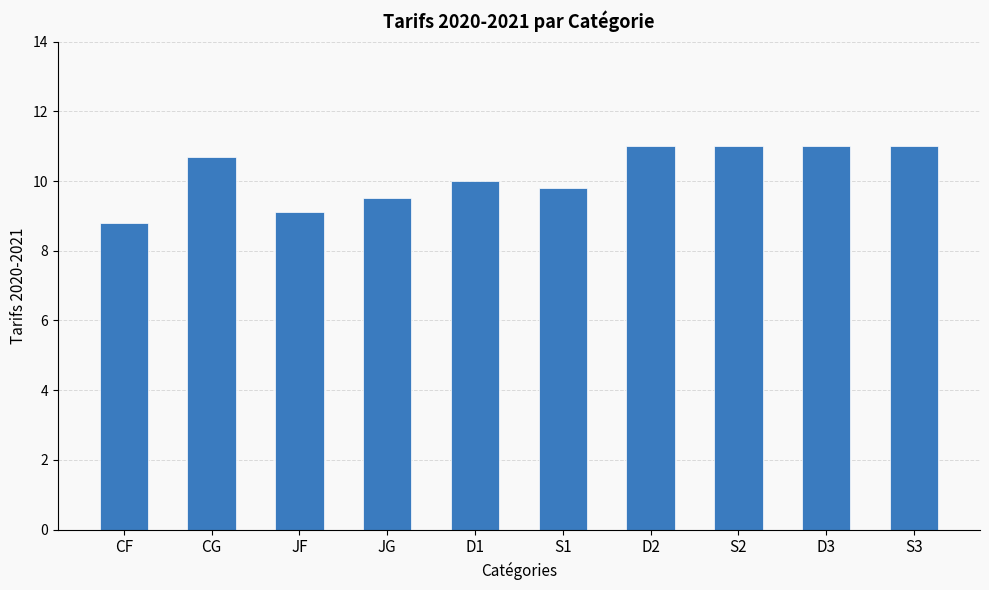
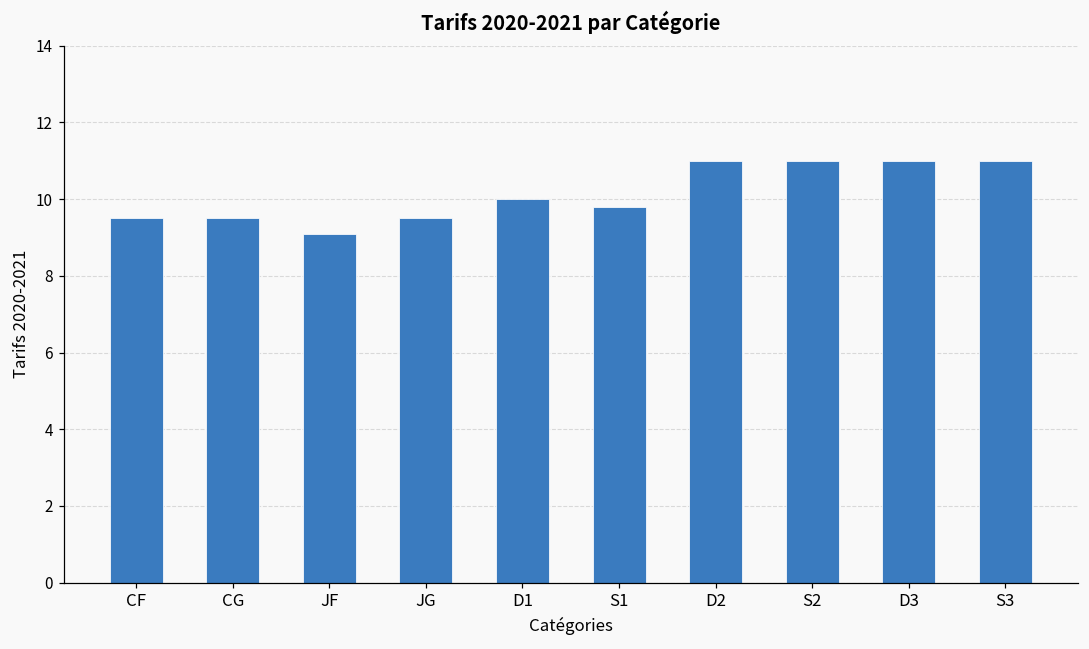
  {
-   "CF": 8.8,
-   "CG": 10.7,
+   "CF": 9.5,
+   "CG": 9.5,
    "JF": 9.1,
    "JG": 9.5,
    "D1": 10.0,
    "S1": 9.8,
    "D2": 11.0,
    "S2": 11.0,
    "D3": 11.0,
    "S3": 11.0
  }
